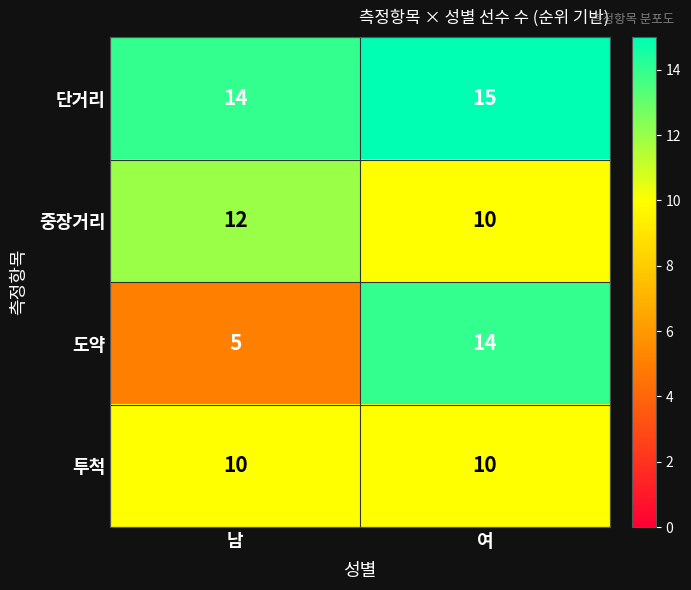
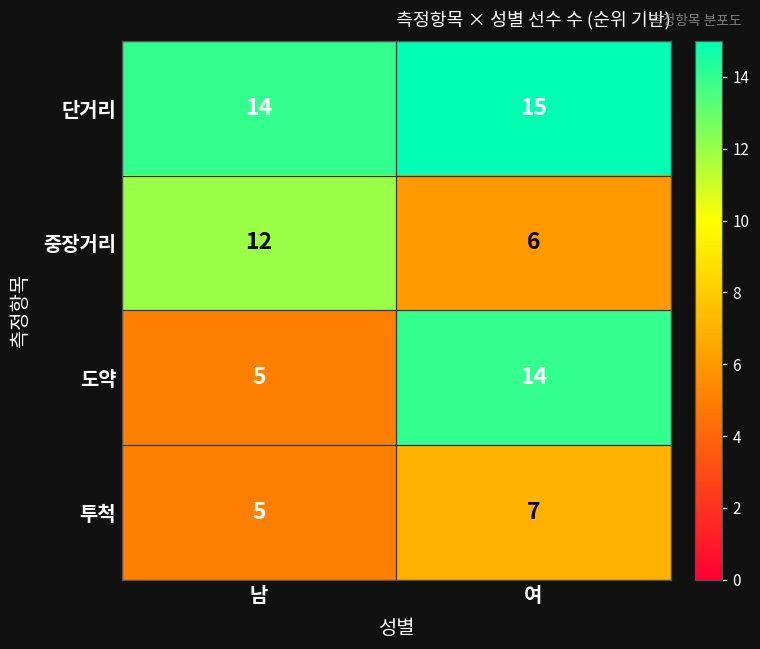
  {
    "단거리": {
      "남": 14,
      "여": 15
    },
    "중장거리": {
      "남": 12,
-     "여": 10
+     "여": 6
    },
    "도약": {
      "남": 5,
      "여": 14
    },
    "투척": {
-     "남": 10,
-     "여": 10
+     "남": 5,
+     "여": 7
    }
  }
